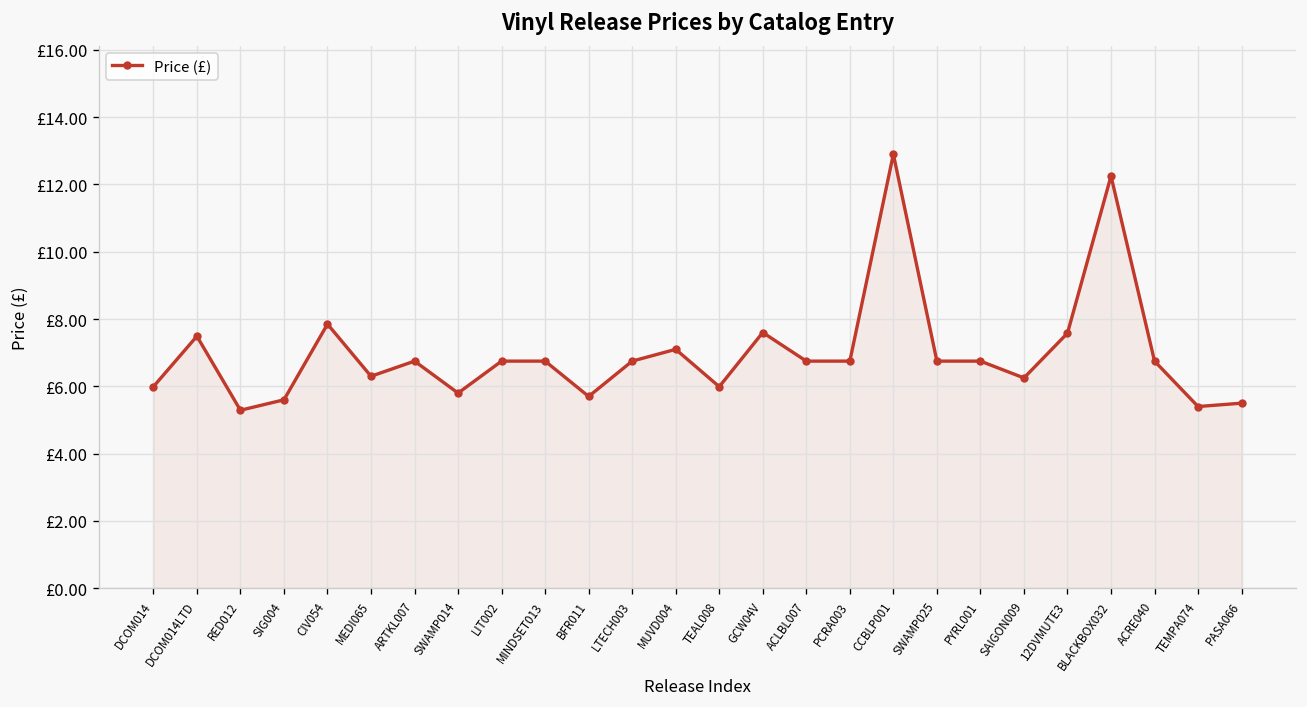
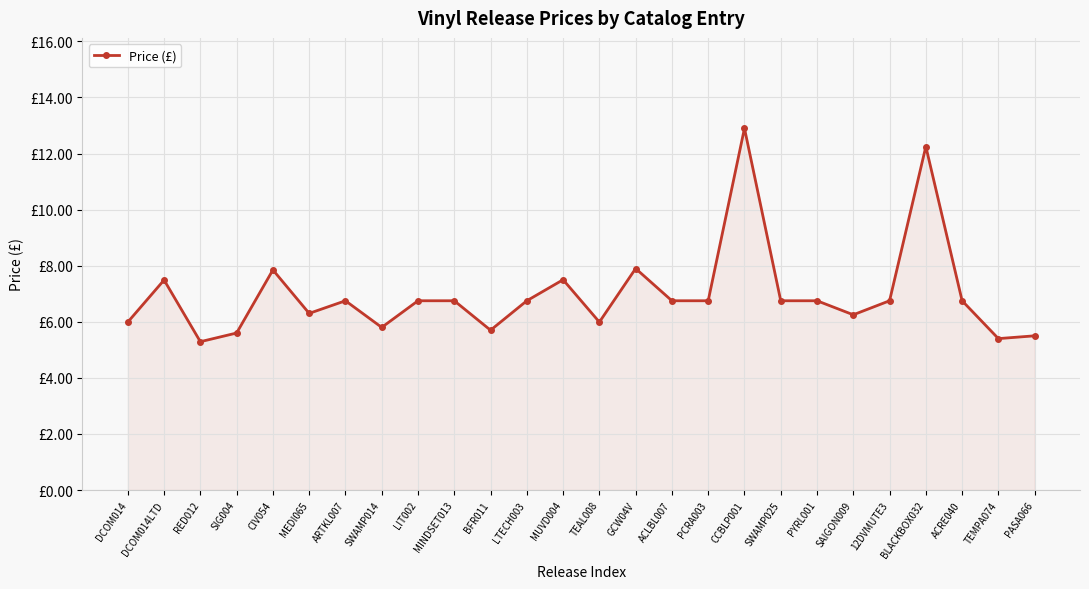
  {
    "DCOM014": "£6.0",
    "DCOM014LTD": "£7.5",
    "RED012": "£5.3",
    "SIG004": "£5.6",
    "CIV054": "£7.9",
    "MEDI065": "£6.3",
    "ARTKL007": "£6.8",
    "SWAMP014": "£5.8",
    "LIT002": "£6.8",
    "MINDSET013": "£6.8",
    "BFR011": "£5.7",
    "LTECH003": "£6.8",
-   "MUVD004": "£7.1",
+   "MUVD004": "£7.5",
    "TEAL008": "£6.0",
-   "GCW04V": "£7.6",
+   "GCW04V": "£7.9",
    "ACLBL007": "£6.8",
    "PCRA003": "£6.8",
    "CCBLP001": "£12.9",
    "SWAMP025": "£6.8",
    "PYRL001": "£6.8",
    "SAIGON009": "£6.3",
-   "12DVMUTE3": "£7.6",
+   "12DVMUTE3": "£6.8",
    "BLACKBOX032": "£12.3",
    "ACRE040": "£6.8",
    "TEMPA074": "£5.4",
    "PASA066": "£5.5"
  }
